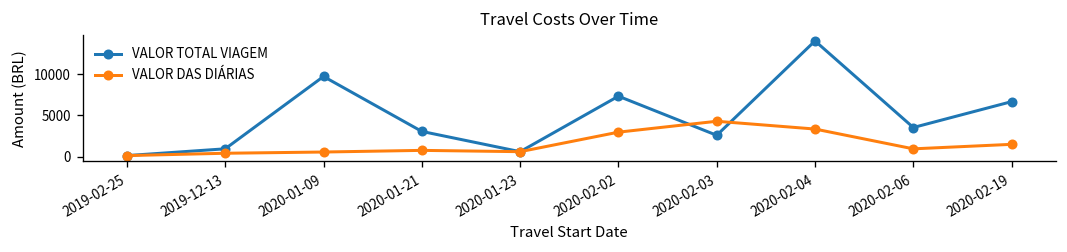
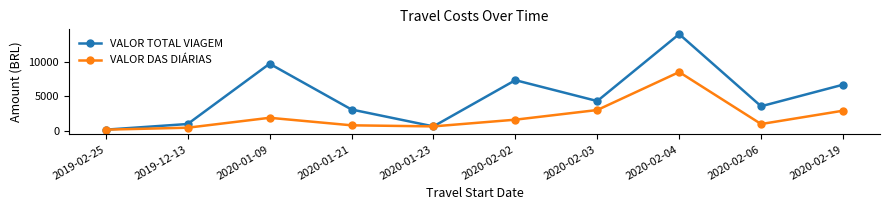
  {
    "VALOR TOTAL VIAGEM": {
      "2019-12-13": 1000,
      "2020-01-09": 10000,
      "2020-01-21": 3000,
      "2020-02-02": 7000,
-     "2020-02-03": 3000,
+     "2020-02-03": 4000,
      "2020-02-04": 14000,
      "2020-02-06": 4000,
      "2020-02-19": 7000
    },
    "VALOR DAS DIÁRIAS": {
      "2019-12-13": 0,
-     "2020-01-09": 1000,
+     "2020-01-09": 2000,
      "2020-01-21": 1000,
-     "2020-02-02": 3000,
-     "2020-02-03": 4000,
-     "2020-02-04": 3000,
+     "2020-02-02": 2000,
+     "2020-02-03": 3000,
+     "2020-02-04": 9000,
      "2020-02-06": 1000,
-     "2020-02-19": 2000
+     "2020-02-19": 3000
    }
  }
